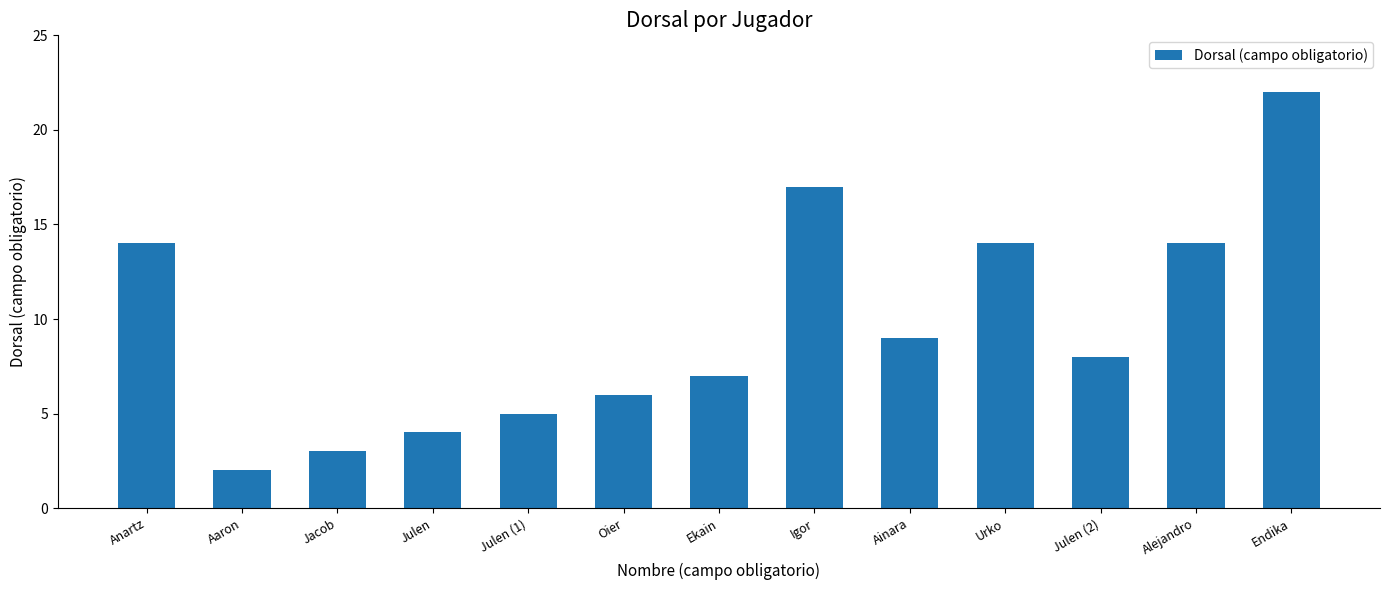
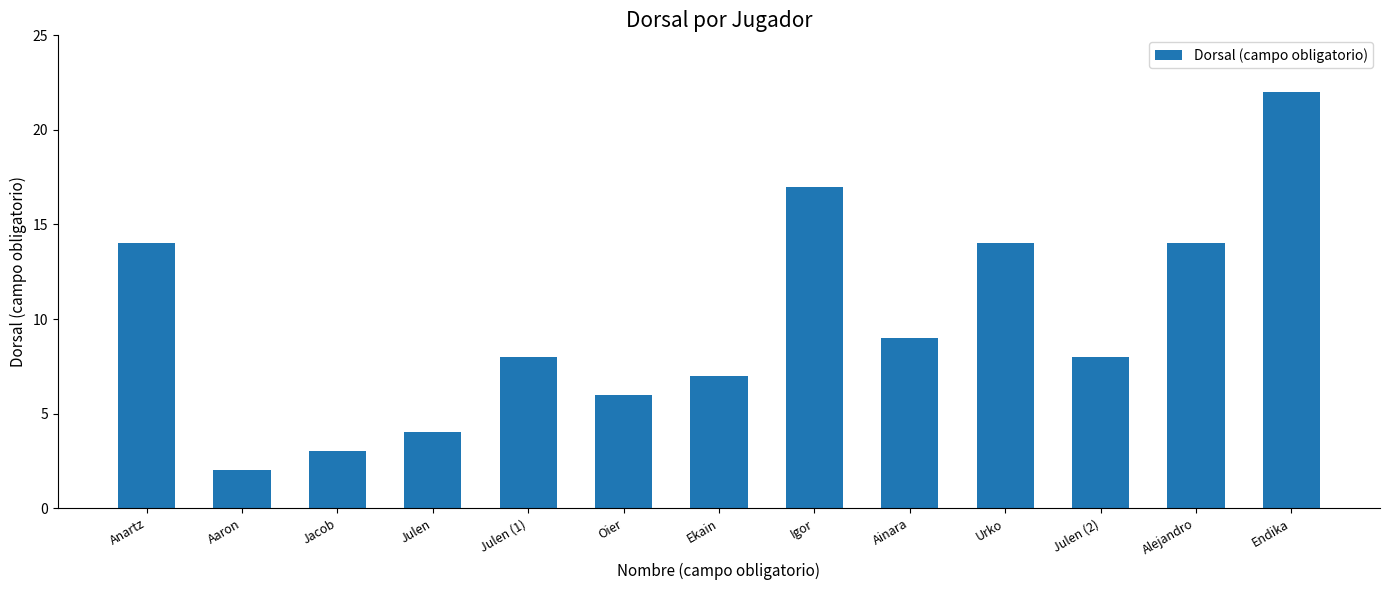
  {
    "Anartz": 14,
    "Aaron": 2,
    "Jacob": 3,
    "Julen": 4,
-   "Julen (1)": 5,
+   "Julen (1)": 8,
    "Oier": 6,
    "Ekain": 7,
    "Igor": 17,
    "Ainara": 9,
    "Urko": 14,
    "Julen (2)": 8,
    "Alejandro": 14,
    "Endika": 22
  }
